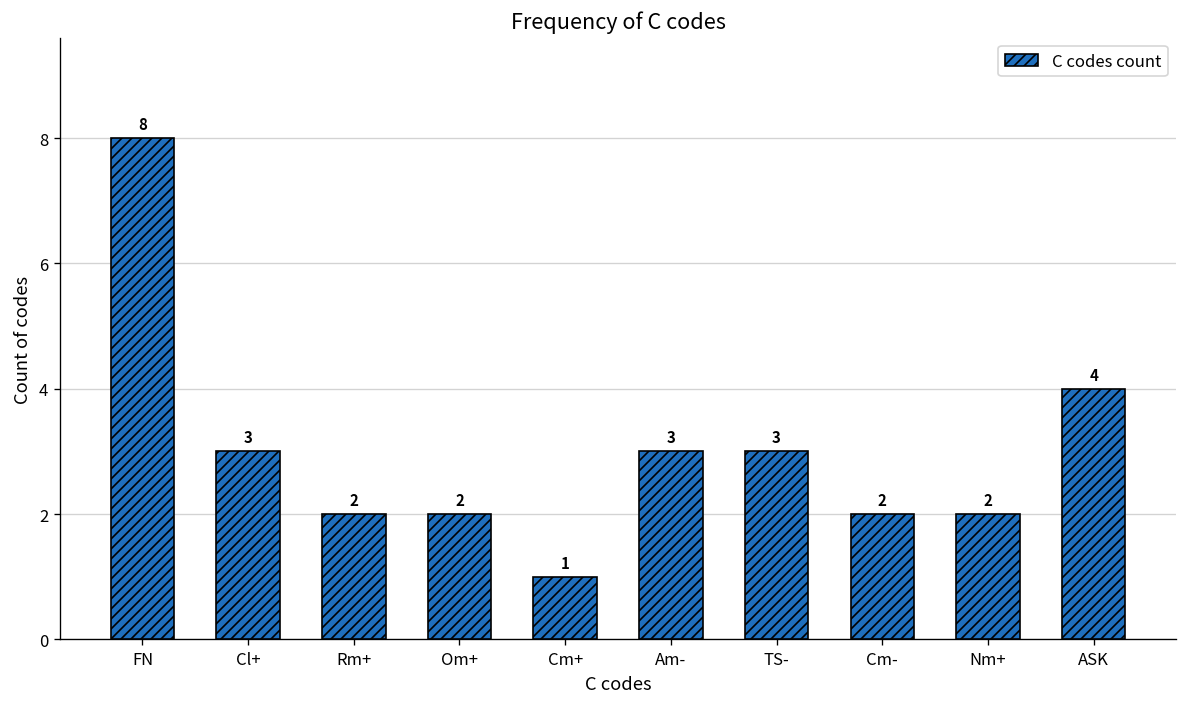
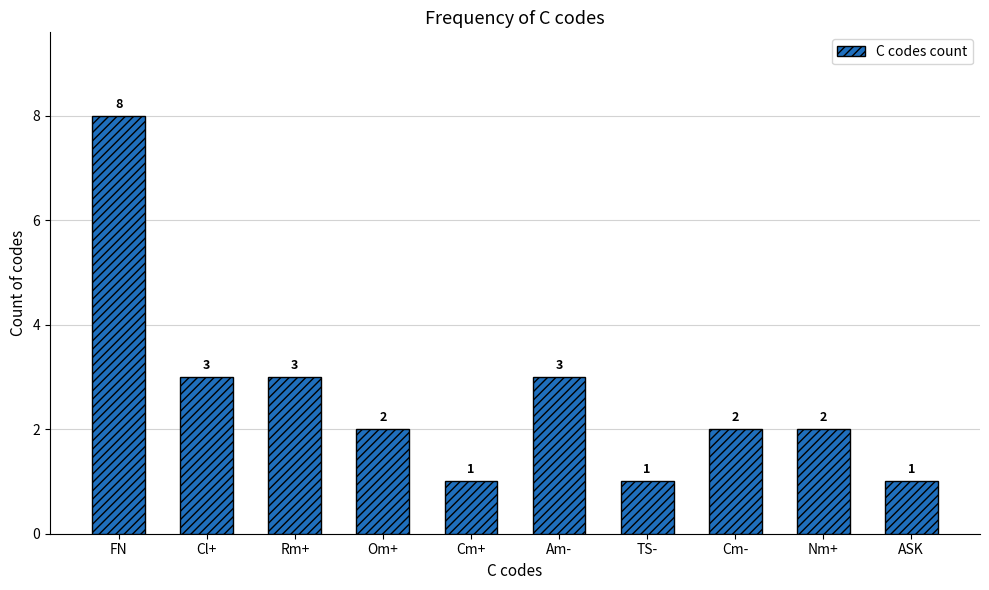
  {
    "FN": 8,
    "Cl+": 3,
-   "Rm+": 2,
+   "Rm+": 3,
    "Om+": 2,
    "Cm+": 1,
    "Am-": 3,
-   "TS-": 3,
+   "TS-": 1,
    "Cm-": 2,
    "Nm+": 2,
-   "ASK": 4
+   "ASK": 1
  }
